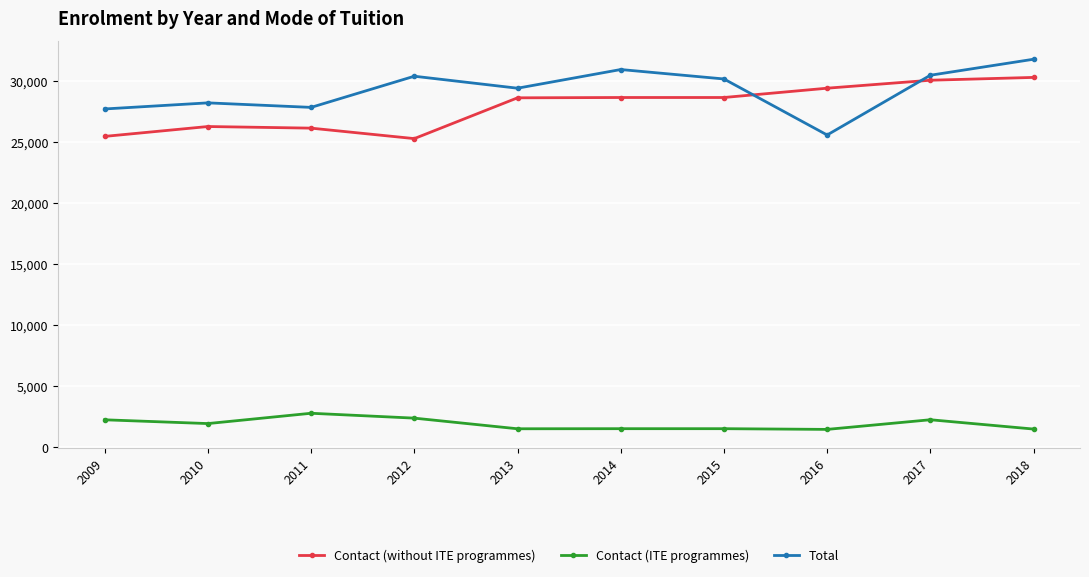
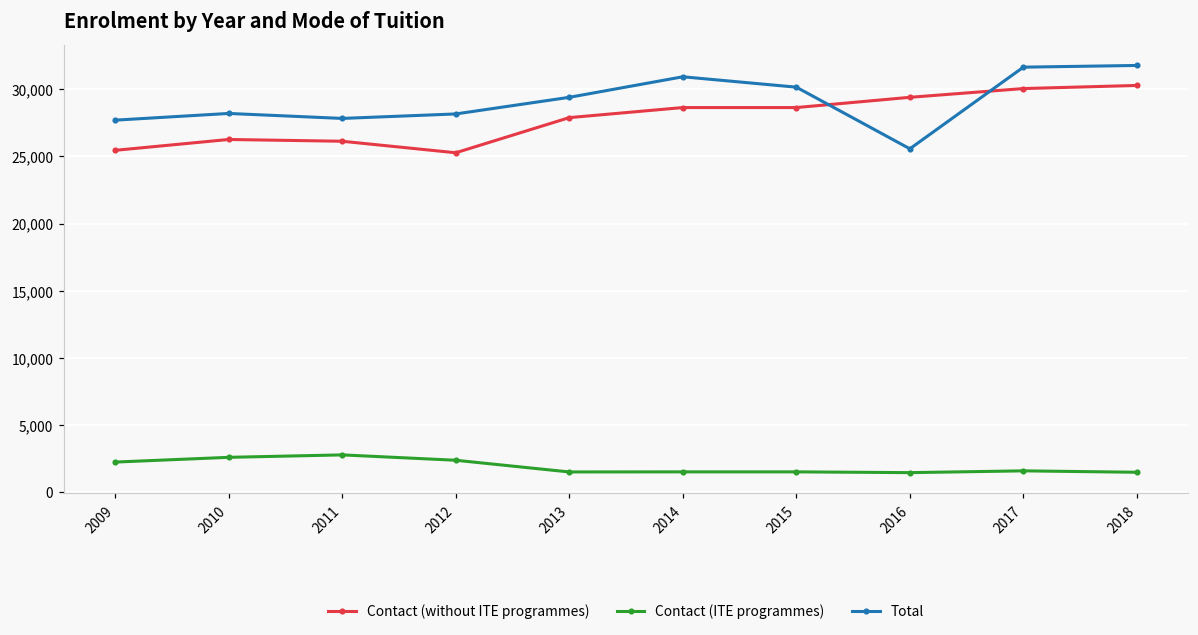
  {
    "Contact (without ITE programmes)": {
      "2009": "25,400",
      "2010": "26,300",
      "2011": "26,100",
      "2012": "25,300",
-     "2013": "28,600",
+     "2013": "27,900",
      "2014": "28,600",
      "2015": "28,600",
      "2016": "29,400",
      "2017": "30,000",
      "2018": "30,300"
    },
    "Contact (ITE programmes)": {
      "2009": "2,200",
-     "2010": "1,900",
+     "2010": "2,600",
      "2011": "2,800",
      "2012": "2,400",
      "2013": "1,500",
      "2014": "1,500",
      "2015": "1,500",
      "2016": "1,500",
-     "2017": "2,300",
+     "2017": "1,600",
      "2018": "1,500"
    },
    "Total": {
      "2009": "27,700",
      "2010": "28,200",
      "2011": "27,800",
-     "2012": "30,400",
+     "2012": "28,200",
      "2013": "29,400",
      "2014": "30,900",
      "2015": "30,200",
      "2016": "25,600",
-     "2017": "30,500",
+     "2017": "31,600",
      "2018": "31,800"
    }
  }
